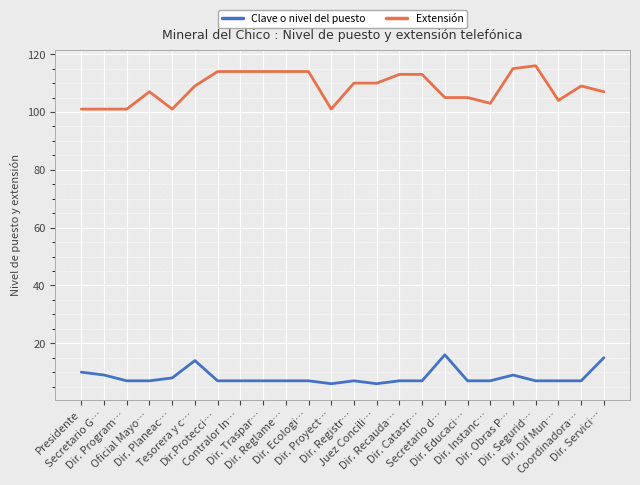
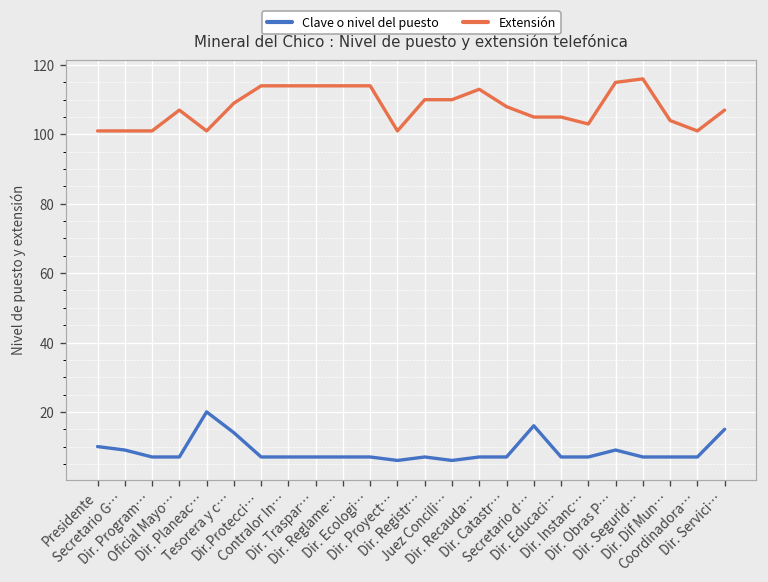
  {
    "Clave o nivel del puesto": {
      "Presidente": 10,
      "Secretario G…": 9,
      "Dir. Program…": 7,
      "Oficial Mayo…": 7,
-     "Dir. Planeac…": 8,
+     "Dir. Planeac…": 20,
      "Tesorera y c…": 14,
      "Dir.Protecci…": 7,
      "Contralor In…": 7,
      "Dir. Traspar…": 7,
      "Dir. Reglame…": 7,
      "Dir. Ecologi…": 7,
      "Dir. Proyect…": 6,
      "Dir. Registr…": 7,
      "Juez Concili…": 6,
      "Dir. Recauda…": 7,
      "Dir. Catastr…": 7,
      "Secretario d…": 16,
      "Dir. Educaci…": 7,
      "Dir. Instanc…": 7,
      "Dir. Obras P…": 9,
      "Dir. Segurid…": 7,
      "Dir. Dif Mun…": 7,
      "Coordinadora…": 7,
      "Dir. Servici…": 15
    },
    "Extensión": {
      "Presidente": 101,
      "Secretario G…": 101,
      "Dir. Program…": 101,
      "Oficial Mayo…": 107,
      "Dir. Planeac…": 101,
      "Tesorera y c…": 109,
      "Dir.Protecci…": 114,
      "Contralor In…": 114,
      "Dir. Traspar…": 114,
      "Dir. Reglame…": 114,
      "Dir. Ecologi…": 114,
      "Dir. Proyect…": 101,
      "Dir. Registr…": 110,
      "Juez Concili…": 110,
      "Dir. Recauda…": 113,
-     "Dir. Catastr…": 113,
+     "Dir. Catastr…": 108,
      "Secretario d…": 105,
      "Dir. Educaci…": 105,
      "Dir. Instanc…": 103,
      "Dir. Obras P…": 115,
      "Dir. Segurid…": 116,
      "Dir. Dif Mun…": 104,
-     "Coordinadora…": 109,
+     "Coordinadora…": 101,
      "Dir. Servici…": 107
    }
  }
